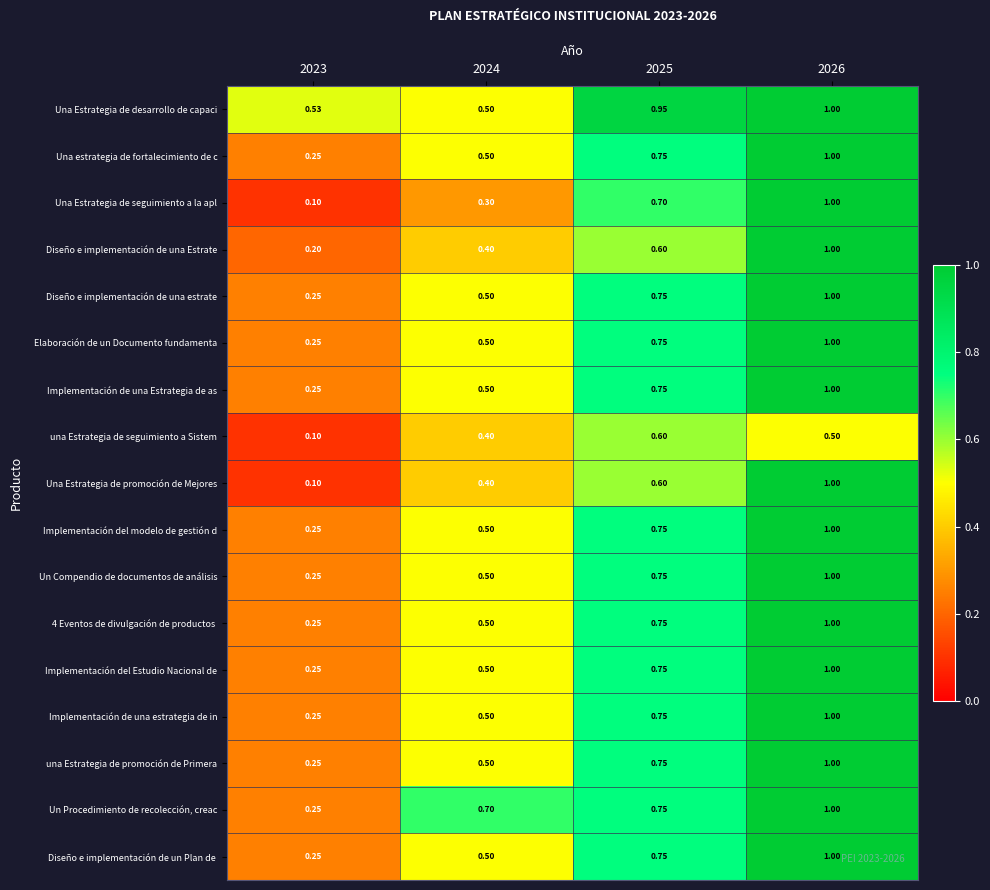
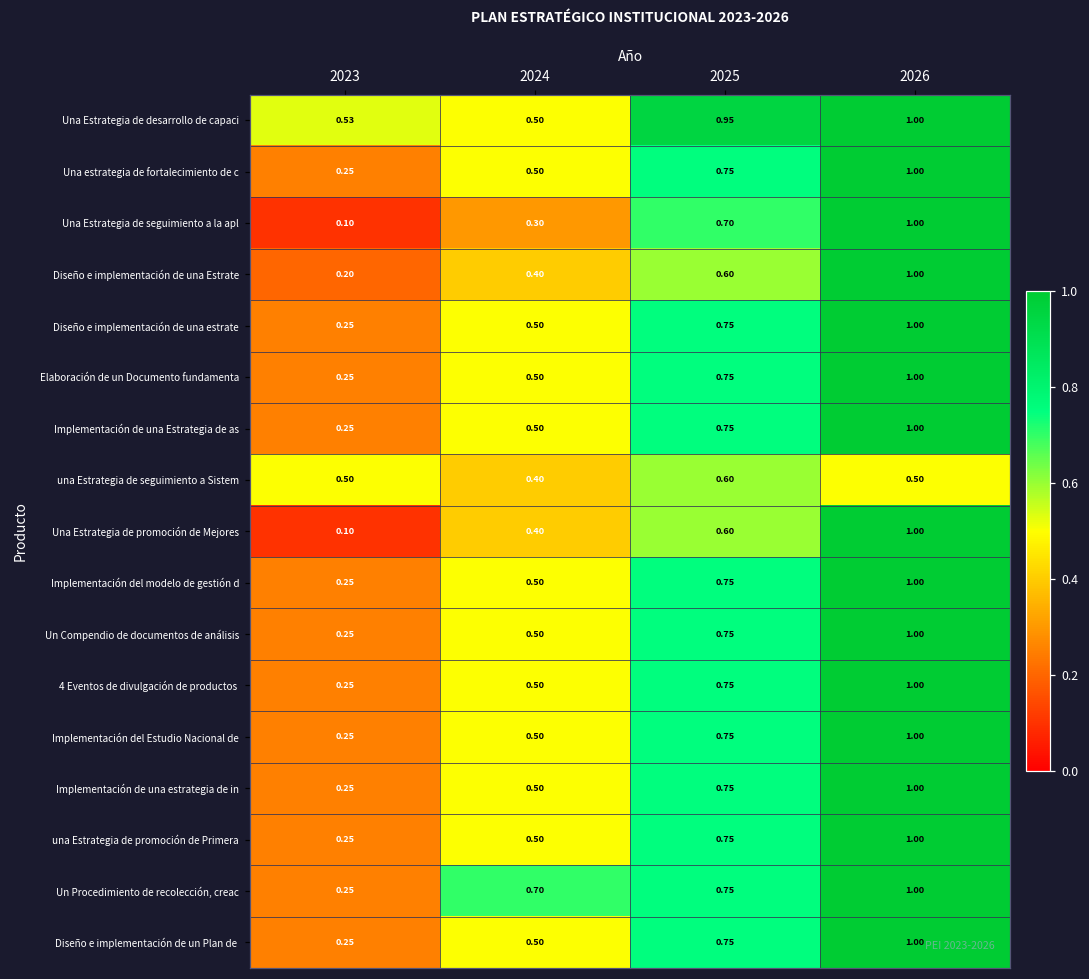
  {
    "Una Estrategia de desarrollo de capaci": {
      "2023": 0.53,
      "2024": 0.50,
      "2025": 0.95,
      "2026": 1.00
    },
    "Una estrategia de fortalecimiento de c": {
      "2023": 0.25,
      "2024": 0.50,
      "2025": 0.75,
      "2026": 1.00
    },
    "Una Estrategia de seguimiento a la apl": {
      "2023": 0.10,
      "2024": 0.30,
      "2025": 0.70,
      "2026": 1.00
    },
    "Diseño e implementación de una Estrate": {
      "2023": 0.20,
      "2024": 0.40,
      "2025": 0.60,
      "2026": 1.00
    },
    "Diseño e implementación de una estrate": {
      "2023": 0.25,
      "2024": 0.50,
      "2025": 0.75,
      "2026": 1.00
    },
    "Elaboración de un Documento fundamenta": {
      "2023": 0.25,
      "2024": 0.50,
      "2025": 0.75,
      "2026": 1.00
    },
    "Implementación de una Estrategia de as": {
      "2023": 0.25,
      "2024": 0.50,
      "2025": 0.75,
      "2026": 1.00
    },
    "una Estrategia de seguimiento a Sistem": {
-     "2023": 0.10,
+     "2023": 0.50,
      "2024": 0.40,
      "2025": 0.60,
      "2026": 0.50
    },
    "Una Estrategia de promoción de Mejores": {
      "2023": 0.10,
      "2024": 0.40,
      "2025": 0.60,
      "2026": 1.00
    },
    "Implementación del modelo de gestión d": {
      "2023": 0.25,
      "2024": 0.50,
      "2025": 0.75,
      "2026": 1.00
    },
    "Un Compendio de documentos de análisis": {
      "2023": 0.25,
      "2024": 0.50,
      "2025": 0.75,
      "2026": 1.00
    },
    "4 Eventos de divulgación de productos": {
      "2023": 0.25,
      "2024": 0.50,
      "2025": 0.75,
      "2026": 1.00
    },
    "Implementación del Estudio Nacional de": {
      "2023": 0.25,
      "2024": 0.50,
      "2025": 0.75,
      "2026": 1.00
    },
    "Implementación de una estrategia de in": {
      "2023": 0.25,
      "2024": 0.50,
      "2025": 0.75,
      "2026": 1.00
    },
    "una Estrategia de promoción de Primera": {
      "2023": 0.25,
      "2024": 0.50,
      "2025": 0.75,
      "2026": 1.00
    },
    "Un Procedimiento de recolección, creac": {
      "2023": 0.25,
      "2024": 0.70,
      "2025": 0.75,
      "2026": 1.00
    },
    "Diseño e implementación de un Plan de": {
      "2023": 0.25,
      "2024": 0.50,
      "2025": 0.75
    }
  }
